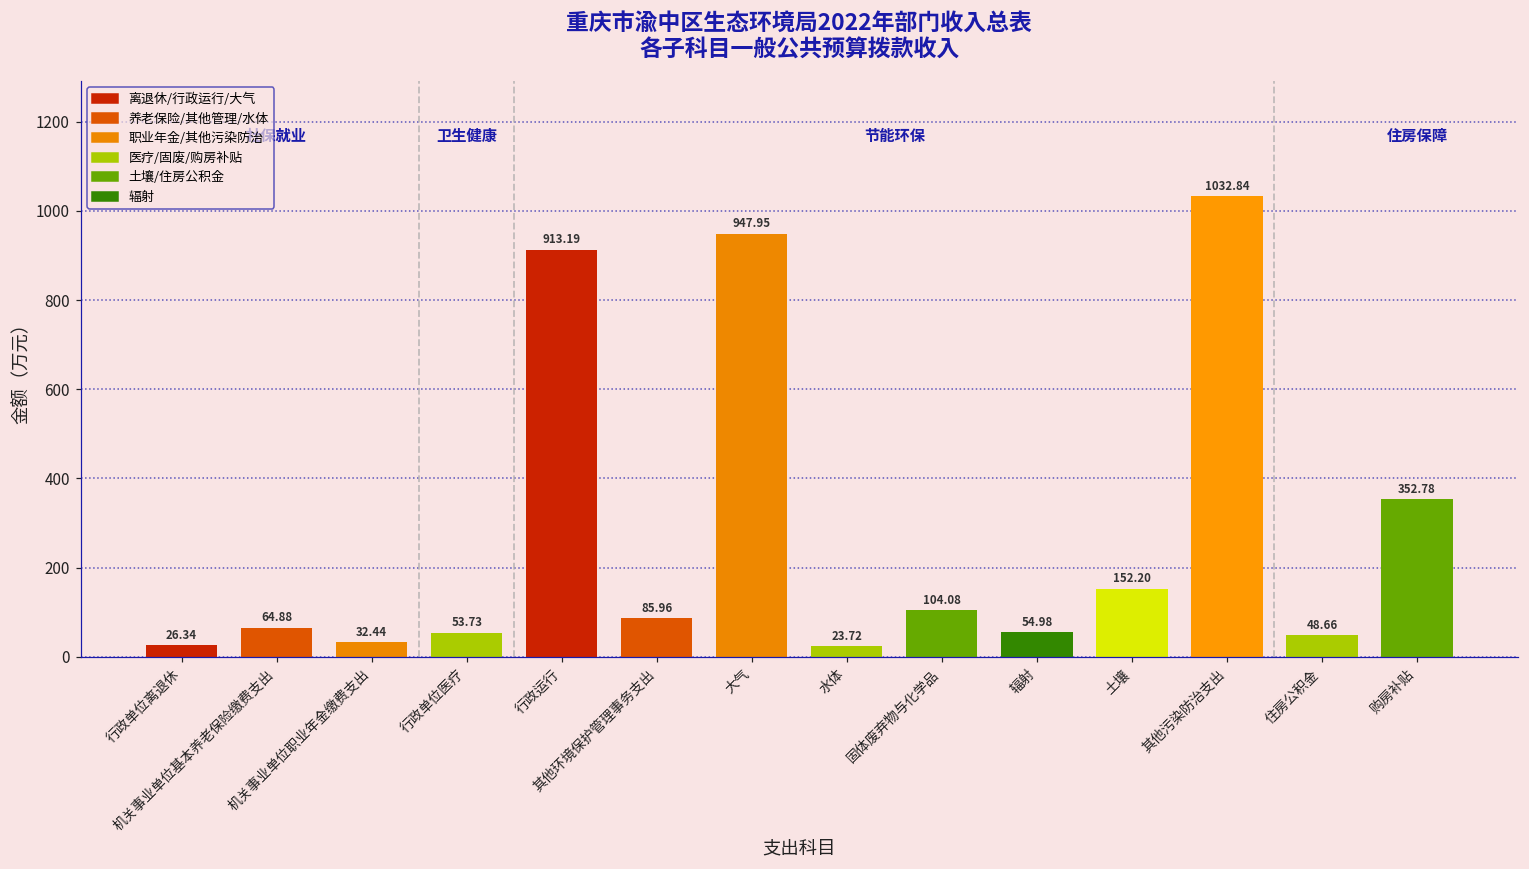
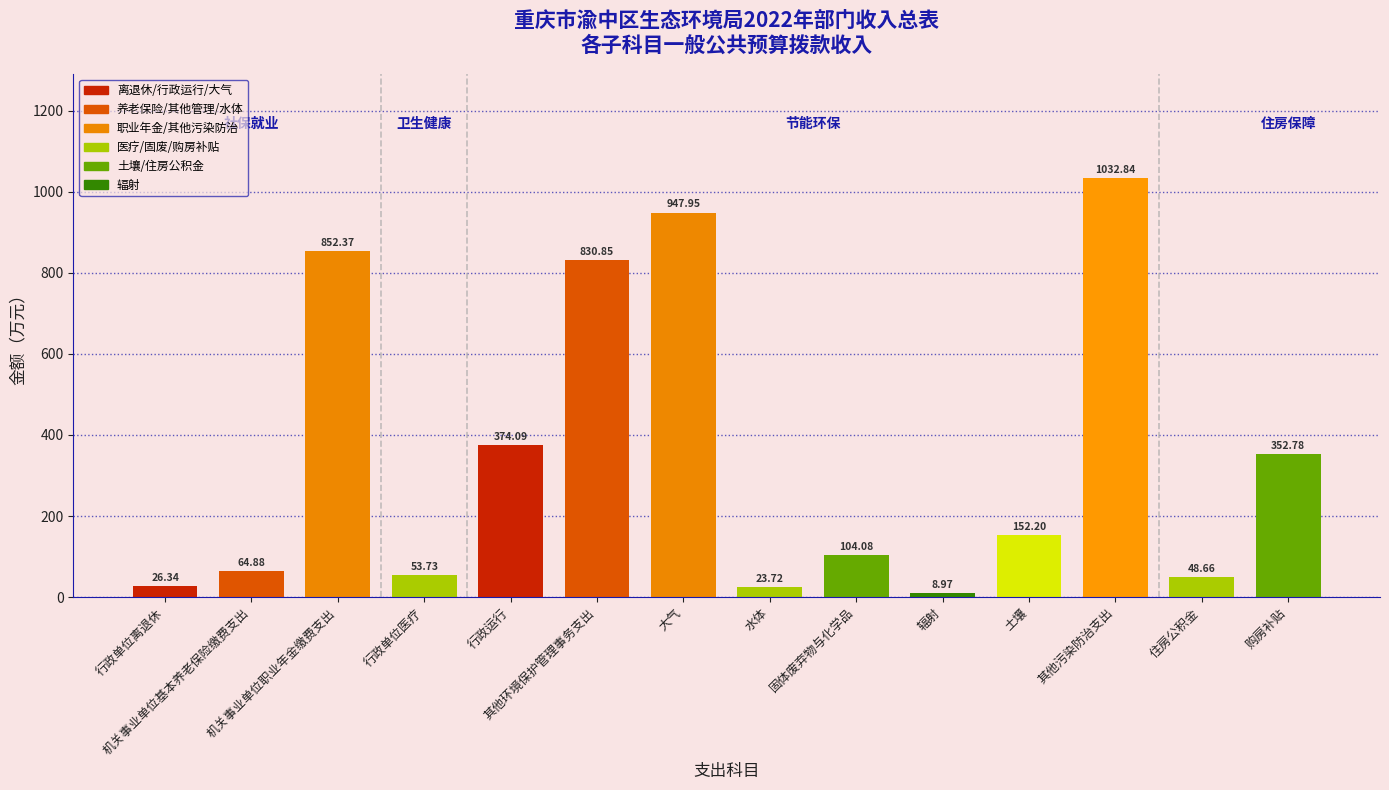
  {
    "行政单位离退休": 26.34,
    "机关事业单位基本养老保险缴费支出": 64.88,
-   "机关事业单位职业年金缴费支出": 32.44,
+   "机关事业单位职业年金缴费支出": 852.37,
    "行政单位医疗": 53.73,
-   "行政运行": 913.19,
-   "其他环境保护管理事务支出": 85.96,
+   "行政运行": 374.09,
+   "其他环境保护管理事务支出": 830.85,
    "大气": 947.95,
    "水体": 23.72,
    "固体废弃物与化学品": 104.08,
-   "辐射": 54.98,
+   "辐射": 8.97,
    "土壤": 152.20,
    "其他污染防治支出": 1032.84,
    "住房公积金": 48.66,
    "购房补贴": 352.78
  }
